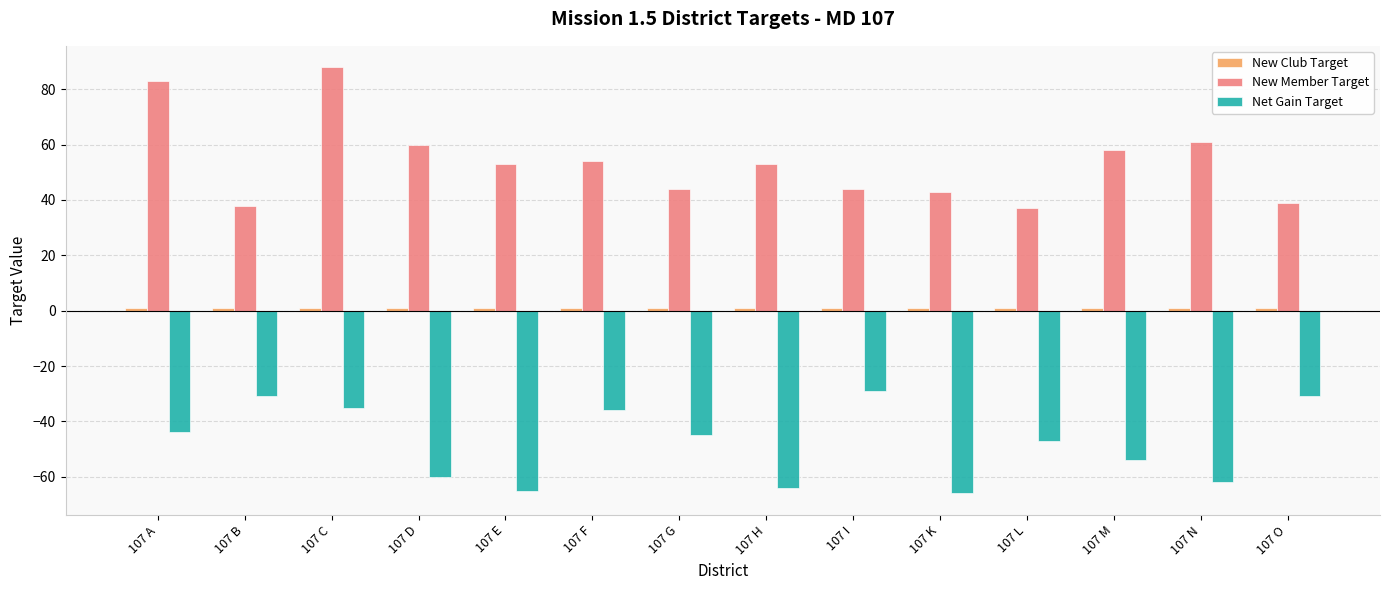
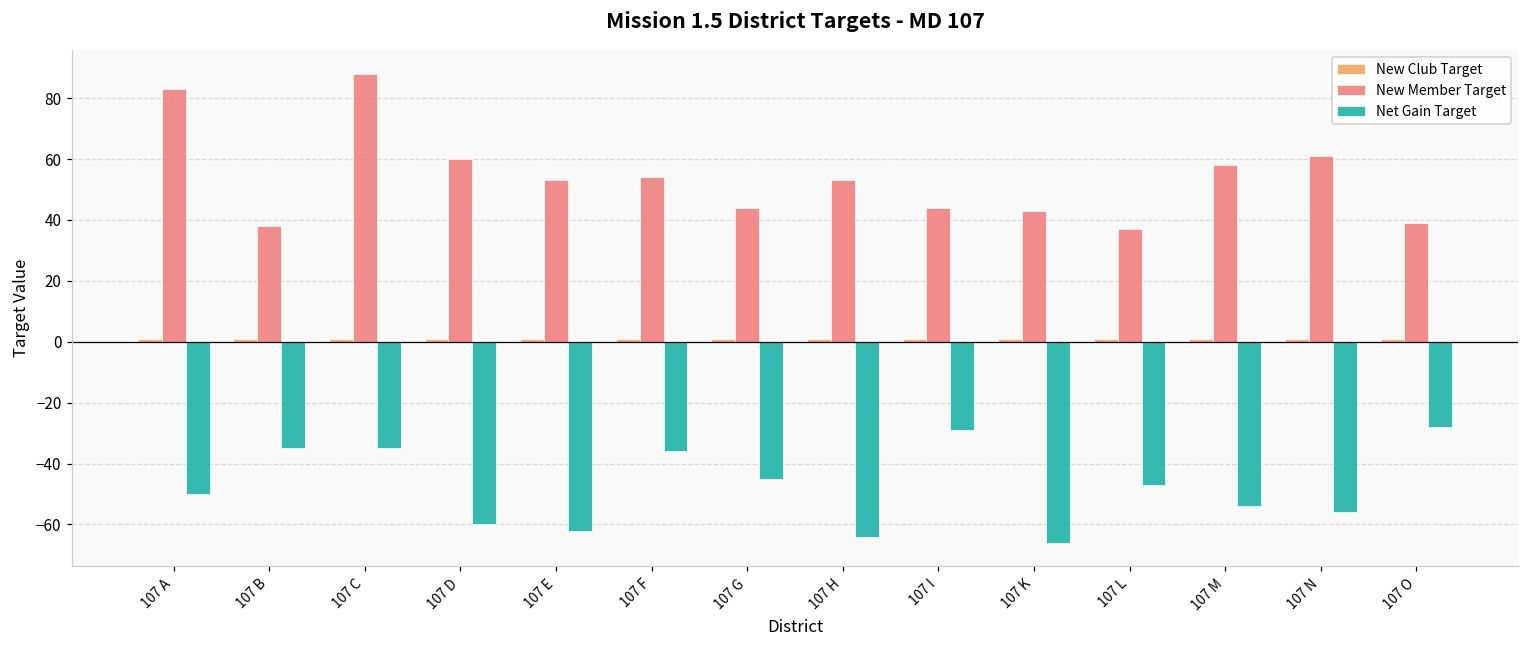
  {
    "Net Gain Target": {
-     "107 A": -44,
-     "107 B": -31,
+     "107 A": -50,
+     "107 B": -35,
      "107 C": -35,
      "107 D": -60,
-     "107 E": -65,
+     "107 E": -62,
      "107 F": -36,
      "107 G": -45,
      "107 H": -64,
      "107 I": -29,
      "107 K": -66,
      "107 L": -47,
      "107 M": -54,
-     "107 N": -62,
-     "107 O": -31
+     "107 N": -56,
+     "107 O": -28
    }
  }
